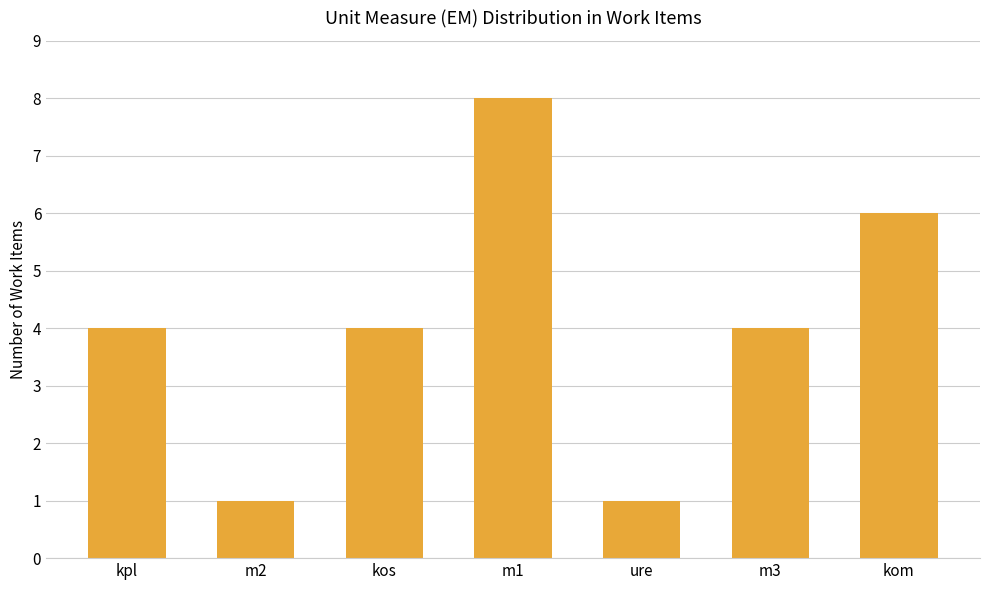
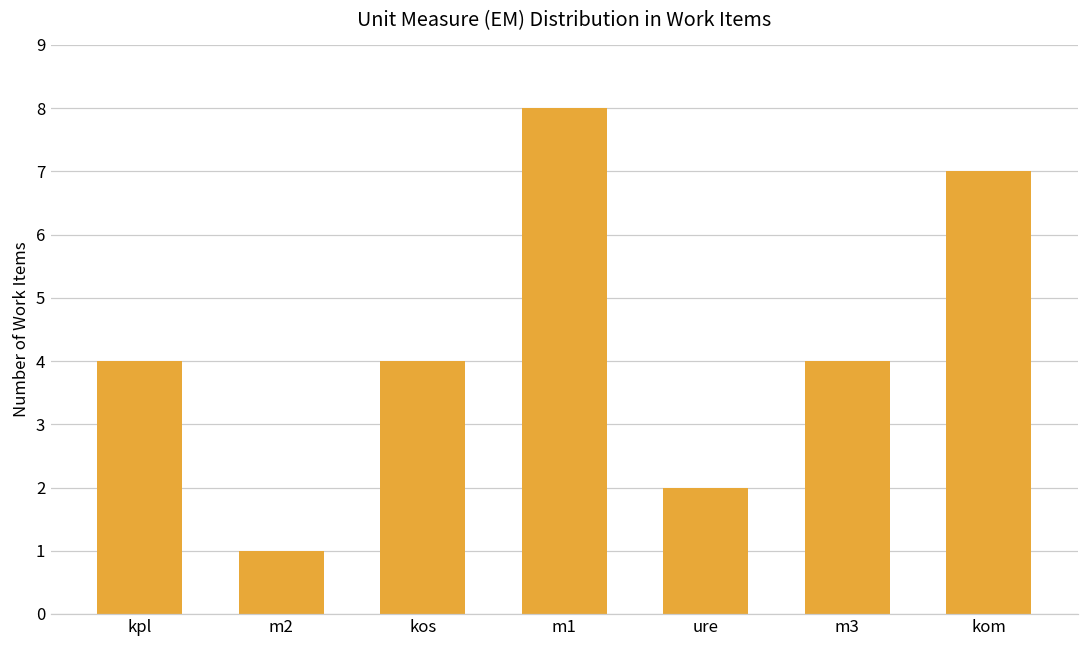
  {
    "kpl": 4,
    "m2": 1,
    "kos": 4,
    "m1": 8,
-   "ure": 1,
+   "ure": 2,
    "m3": 4,
-   "kom": 6
+   "kom": 7
  }
